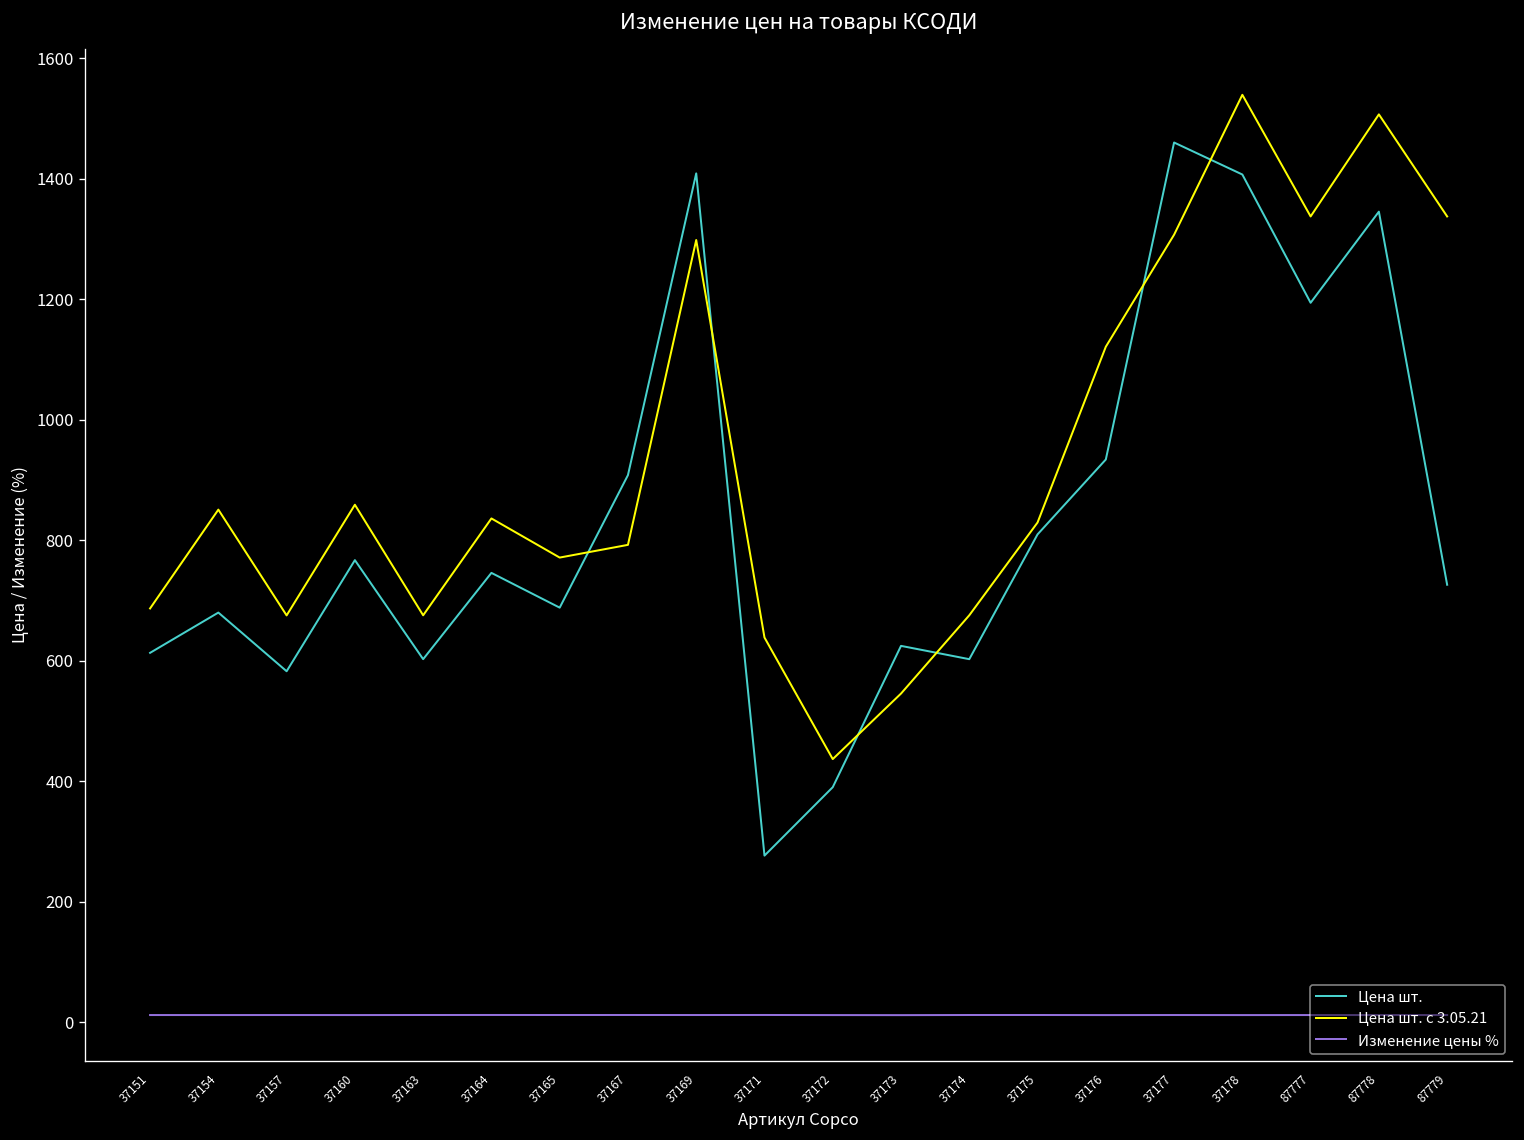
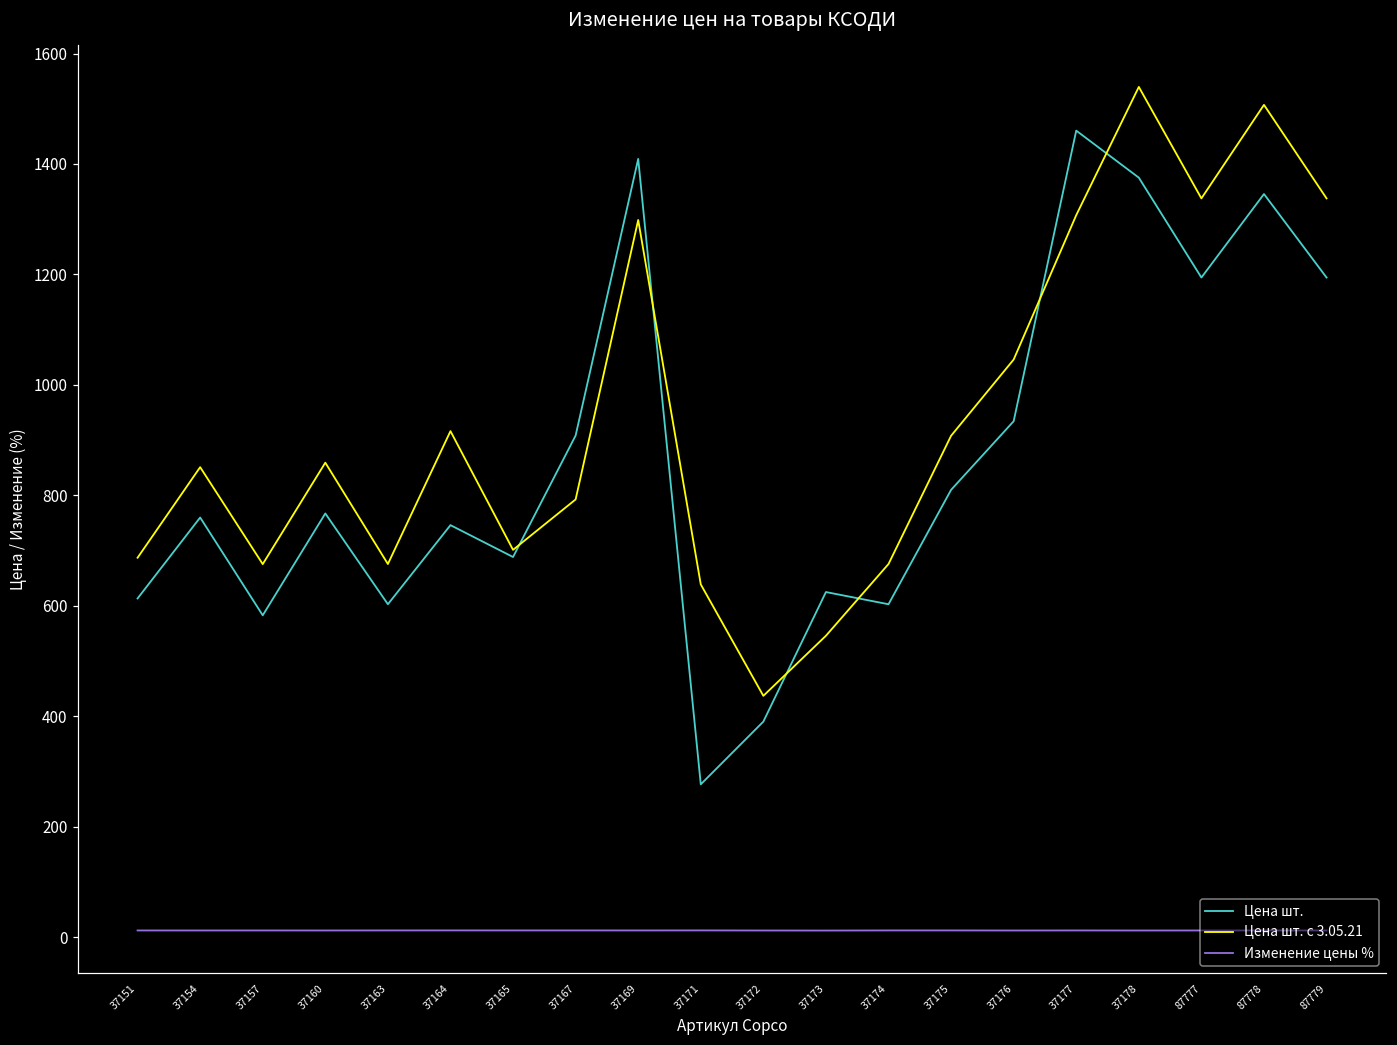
  {
    "Цена шт.": {
      "37151": 610,
-     "37154": 680,
+     "37154": 760,
      "37157": 580,
      "37160": 770,
      "37163": 600,
      "37164": 750,
      "37165": 690,
      "37167": 910,
      "37169": 1410,
      "37171": 280,
      "37172": 390,
      "37173": 620,
      "37174": 600,
      "37175": 810,
      "37176": 930,
      "37177": 1460,
-     "37178": 1410,
+     "37178": 1380,
      "87777": 1190,
      "87778": 1350,
-     "87779": 730
+     "87779": 1190
    },
    "Цена шт. с 3.05.21": {
      "37151": 690,
      "37154": 850,
      "37157": 680,
      "37160": 860,
      "37163": 680,
-     "37164": 840,
-     "37165": 770,
+     "37164": 920,
+     "37165": 700,
      "37167": 790,
      "37169": 1300,
      "37171": 640,
      "37172": 440,
      "37173": 550,
      "37174": 680,
-     "37175": 830,
-     "37176": 1120,
+     "37175": 910,
+     "37176": 1050,
      "37177": 1310,
      "37178": 1540,
      "87777": 1340,
      "87778": 1510,
      "87779": 1340
    },
    "Изменение цены %": {
      "37151": 10,
      "37154": 10,
      "37157": 10,
      "37160": 10,
      "37163": 10,
      "37164": 10,
      "37165": 10,
      "37167": 10,
      "37169": 10,
      "37171": 10,
      "37172": 10,
      "37173": 10,
      "37174": 10,
      "37175": 10,
      "37176": 10,
      "37177": 10,
      "37178": 10
    }
  }
